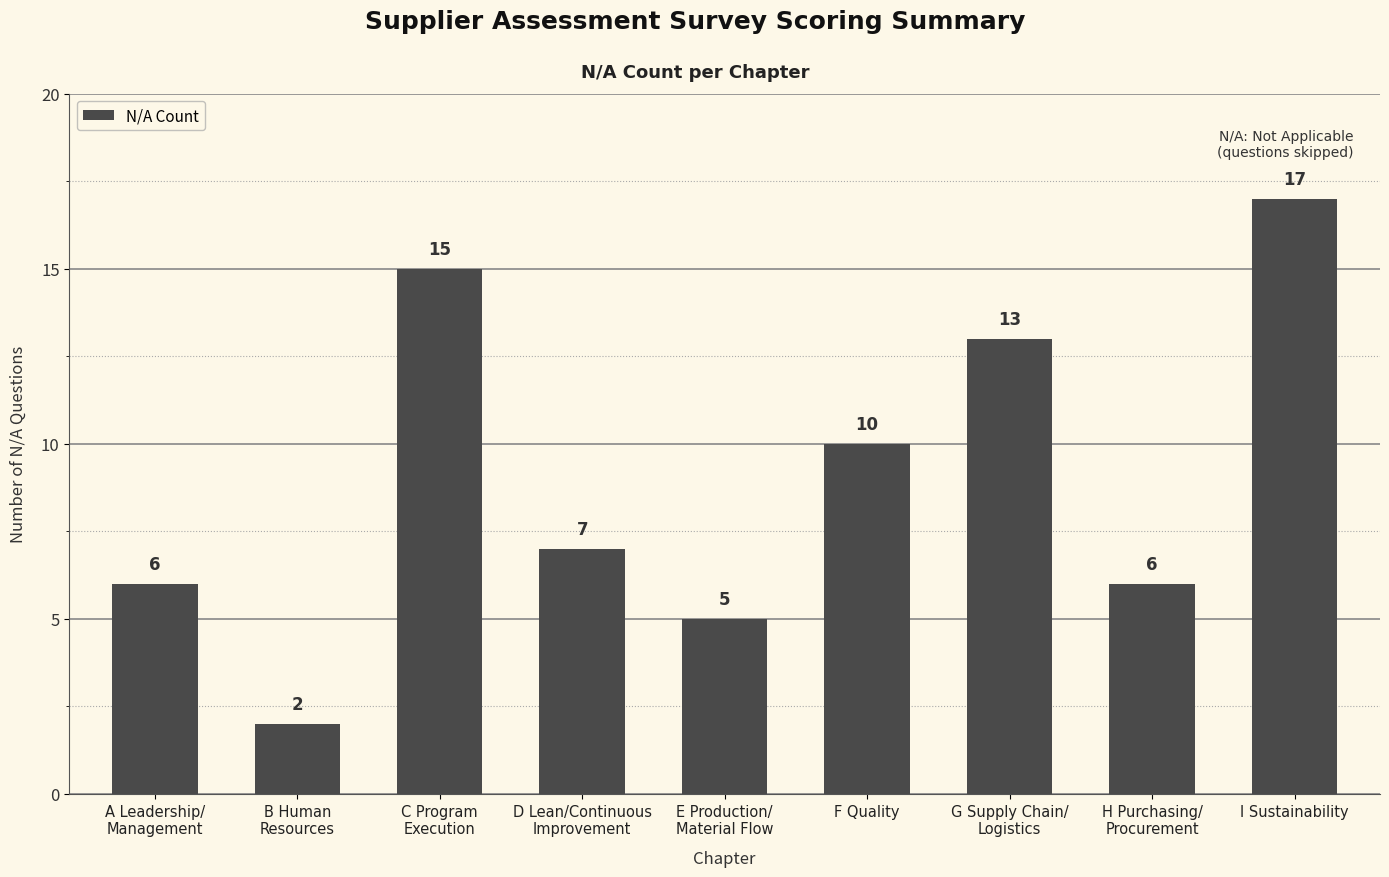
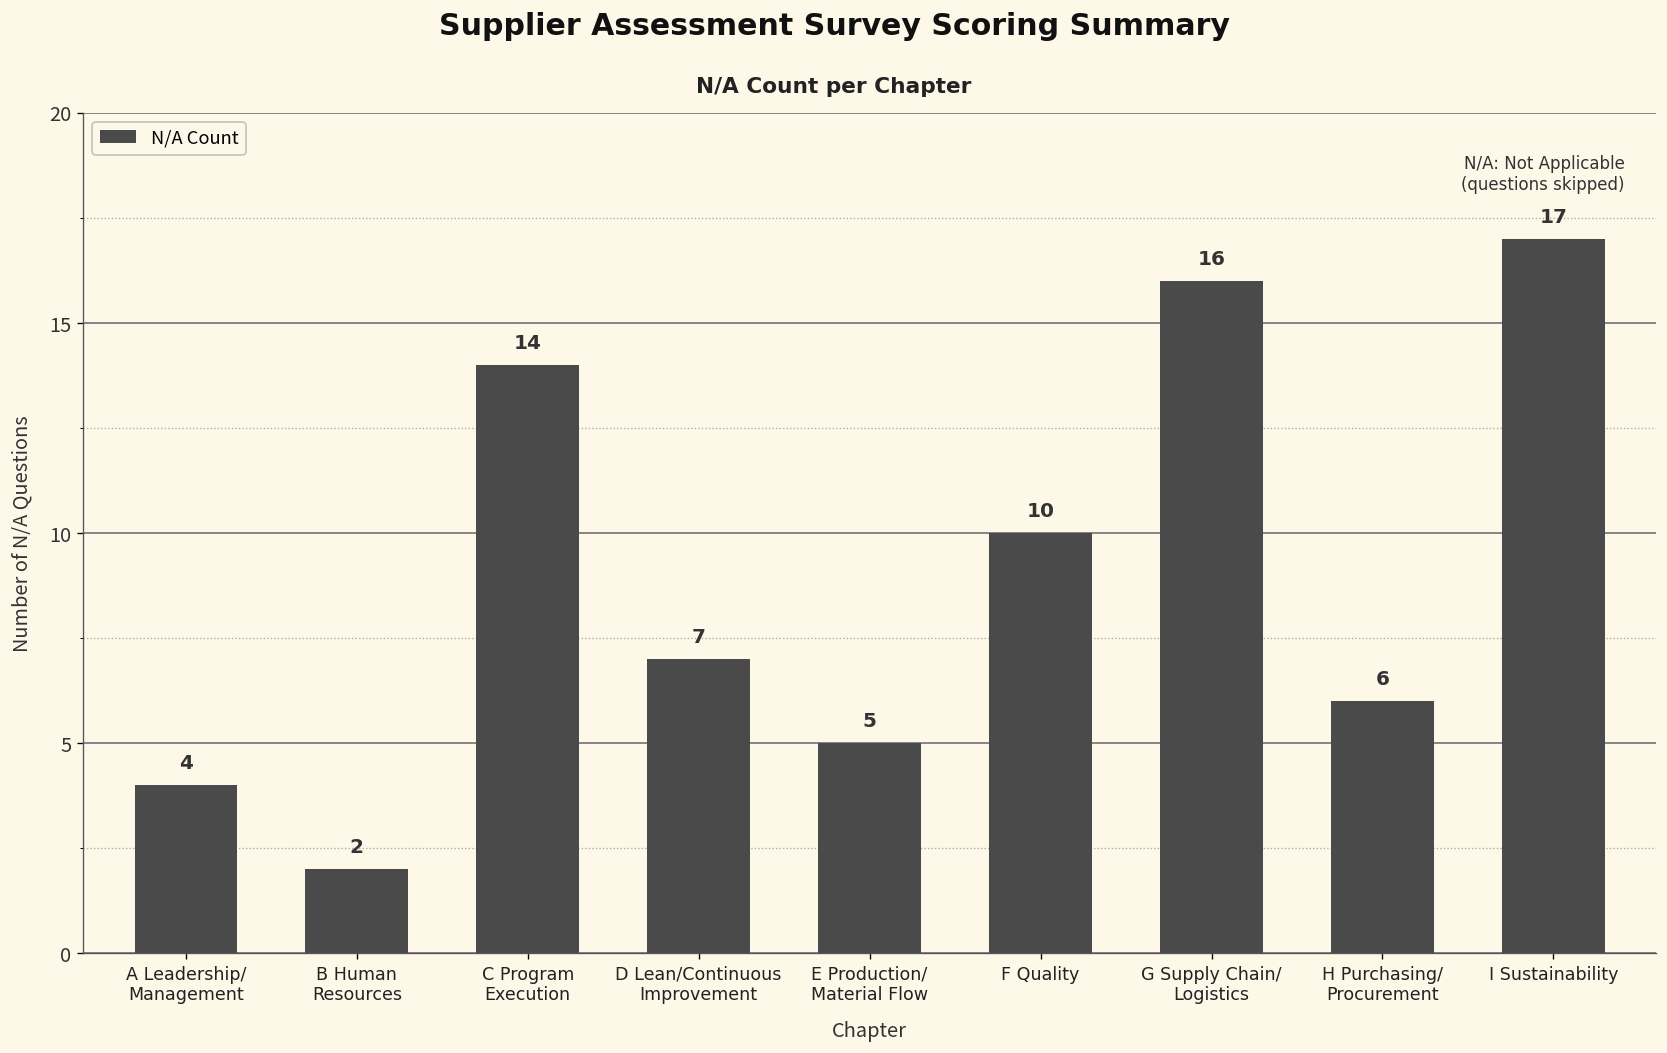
  {
-   "A Leadership/ Management": 6,
+   "A Leadership/ Management": 4,
    "B Human Resources": 2,
-   "C Program Execution": 15,
+   "C Program Execution": 14,
    "D Lean/Continuous Improvement": 7,
    "E Production/ Material Flow": 5,
    "F Quality": 10,
-   "G Supply Chain/ Logistics": 13,
+   "G Supply Chain/ Logistics": 16,
    "H Purchasing/ Procurement": 6,
    "I Sustainability": 17
  }
